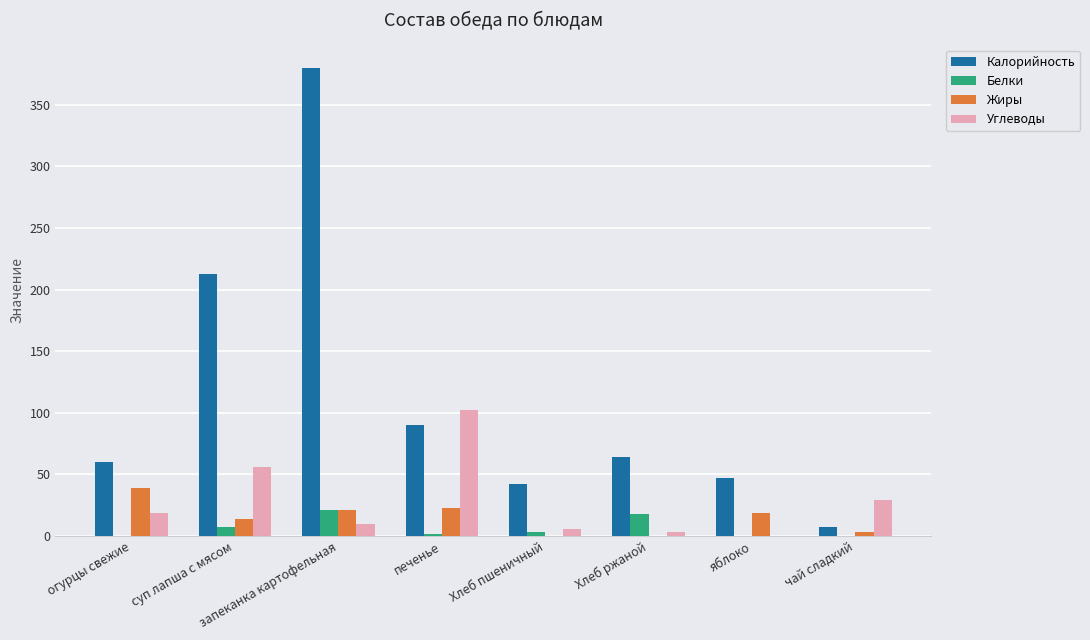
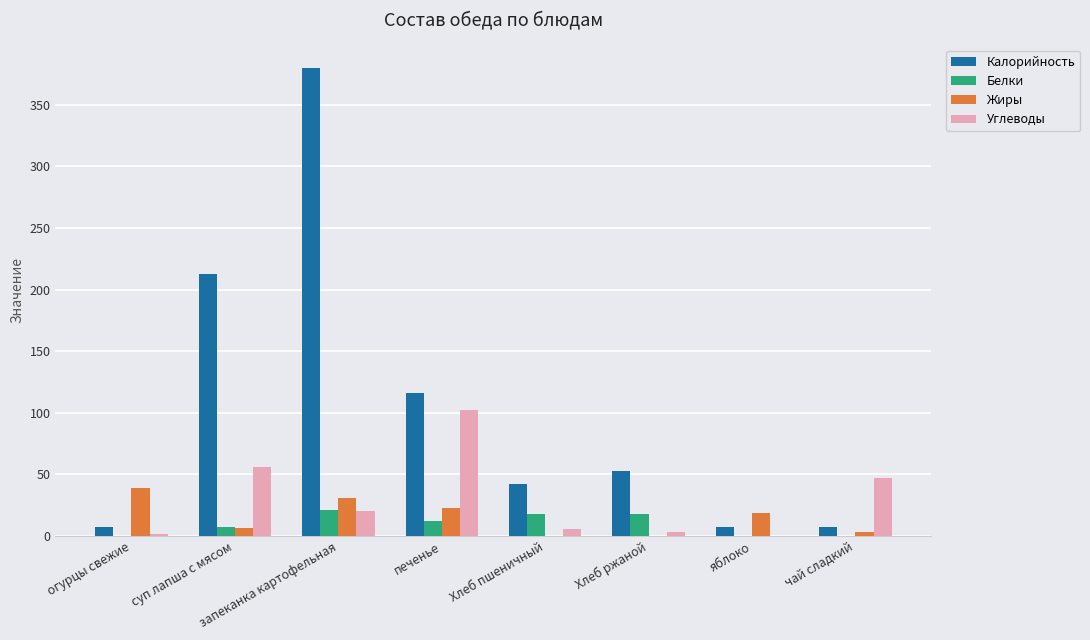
  {
    "Калорийность": {
-     "огурцы свежие": 60,
+     "огурцы свежие": 7,
      "суп лапша с мясом": 213,
      "запеканка картофельная": 380,
-     "печенье": 90,
+     "печенье": 116,
      "Хлеб пшеничный": 42,
-     "Хлеб ржаной": 64,
-     "яблоко": 47,
+     "Хлеб ржаной": 53,
+     "яблоко": 7,
      "чай сладкий": 8
    },
    "Белки": {
      "суп лапша с мясом": 7,
      "запеканка картофельная": 21,
-     "печенье": 2,
-     "Хлеб пшеничный": 3,
+     "печенье": 12,
+     "Хлеб пшеничный": 18,
      "Хлеб ржаной": 18,
      "чай сладкий": 0
    },
    "Жиры": {
      "огурцы свежие": 39,
-     "суп лапша с мясом": 14,
-     "запеканка картофельная": 21,
+     "суп лапша с мясом": 7,
+     "запеканка картофельная": 31,
      "печенье": 23,
      "Хлеб пшеничный": 0,
      "Хлеб ржаной": 0,
      "яблоко": 19,
      "чай сладкий": 3
    },
    "Углеводы": {
-     "огурцы свежие": 19,
+     "огурцы свежие": 1,
      "суп лапша с мясом": 56,
-     "запеканка картофельная": 10,
+     "запеканка картофельная": 20,
      "печенье": 102,
      "Хлеб пшеничный": 6,
      "Хлеб ржаной": 3,
      "яблоко": 0,
-     "чай сладкий": 29
+     "чай сладкий": 47
    }
  }
